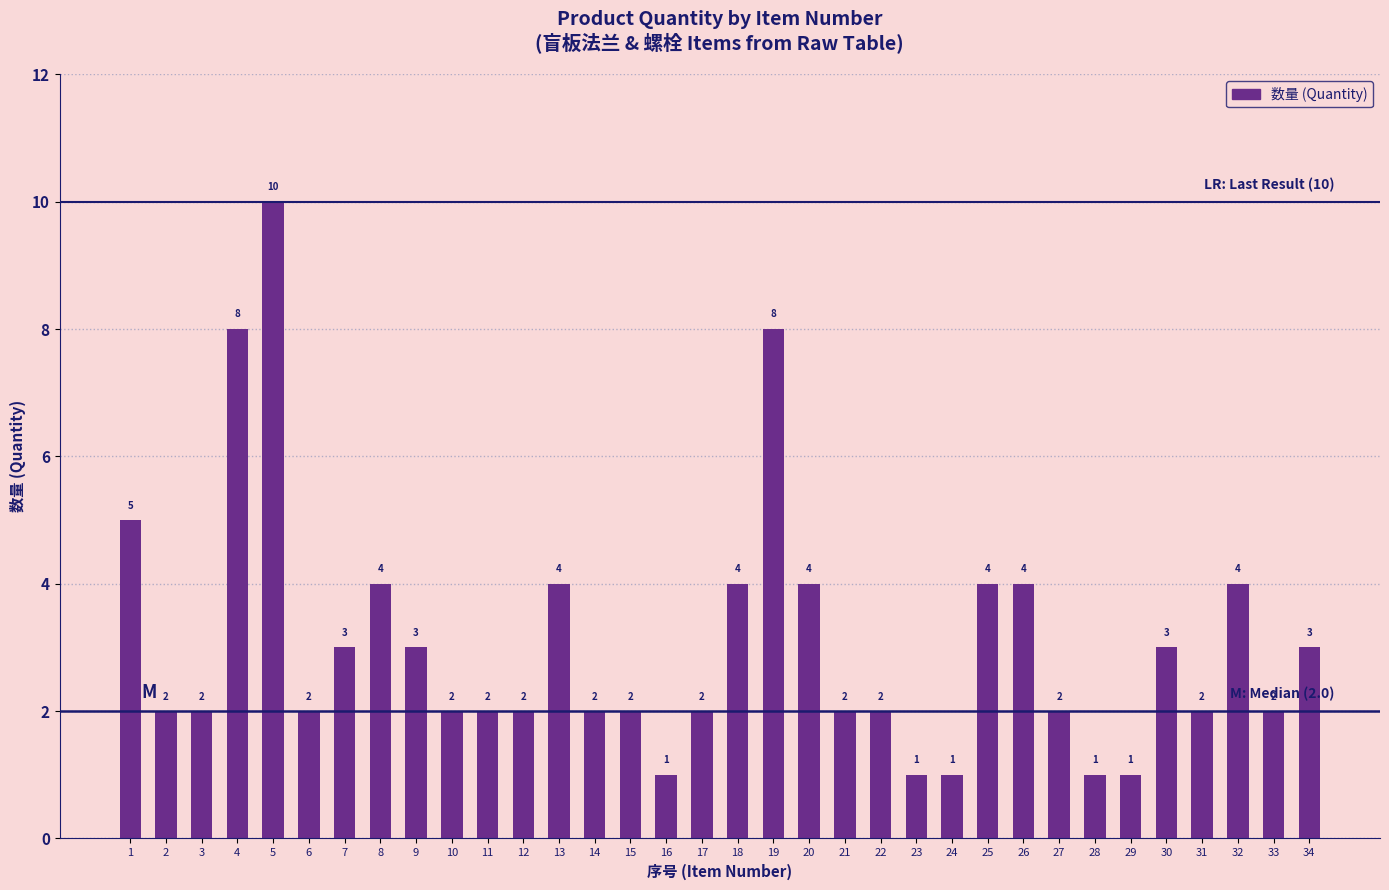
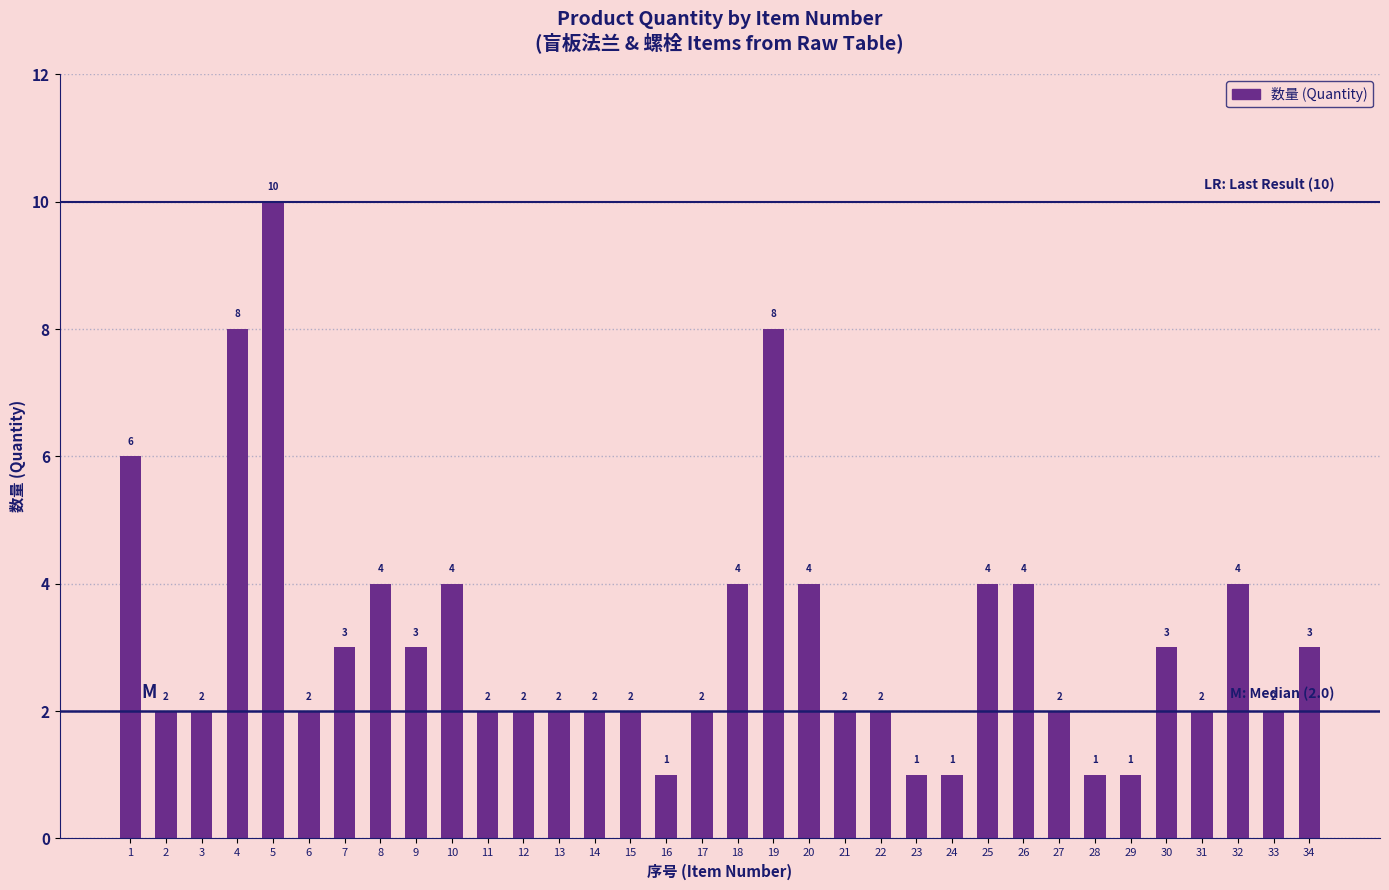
  {
-   "1": "5",
+   "1": "6",
    "2": "2",
    "3": "2",
    "4": "8",
    "5": "10",
    "6": "2",
    "7": "3",
    "8": "4",
    "9": "3",
-   "10": "2",
+   "10": "4",
    "11": "2",
    "12": "2",
-   "13": "4",
+   "13": "2",
    "14": "2",
    "15": "2",
    "16": "1",
    "17": "2",
    "18": "4",
    "19": "8",
    "20": "4",
    "21": "2",
    "22": "2",
    "23": "1",
    "24": "1",
    "25": "4",
    "26": "4",
    "27": "2",
    "28": "1",
    "29": "1",
    "30": "3",
    "31": "2",
    "32": "4",
    "33": "(2.0)",
    "34": "3"
  }
